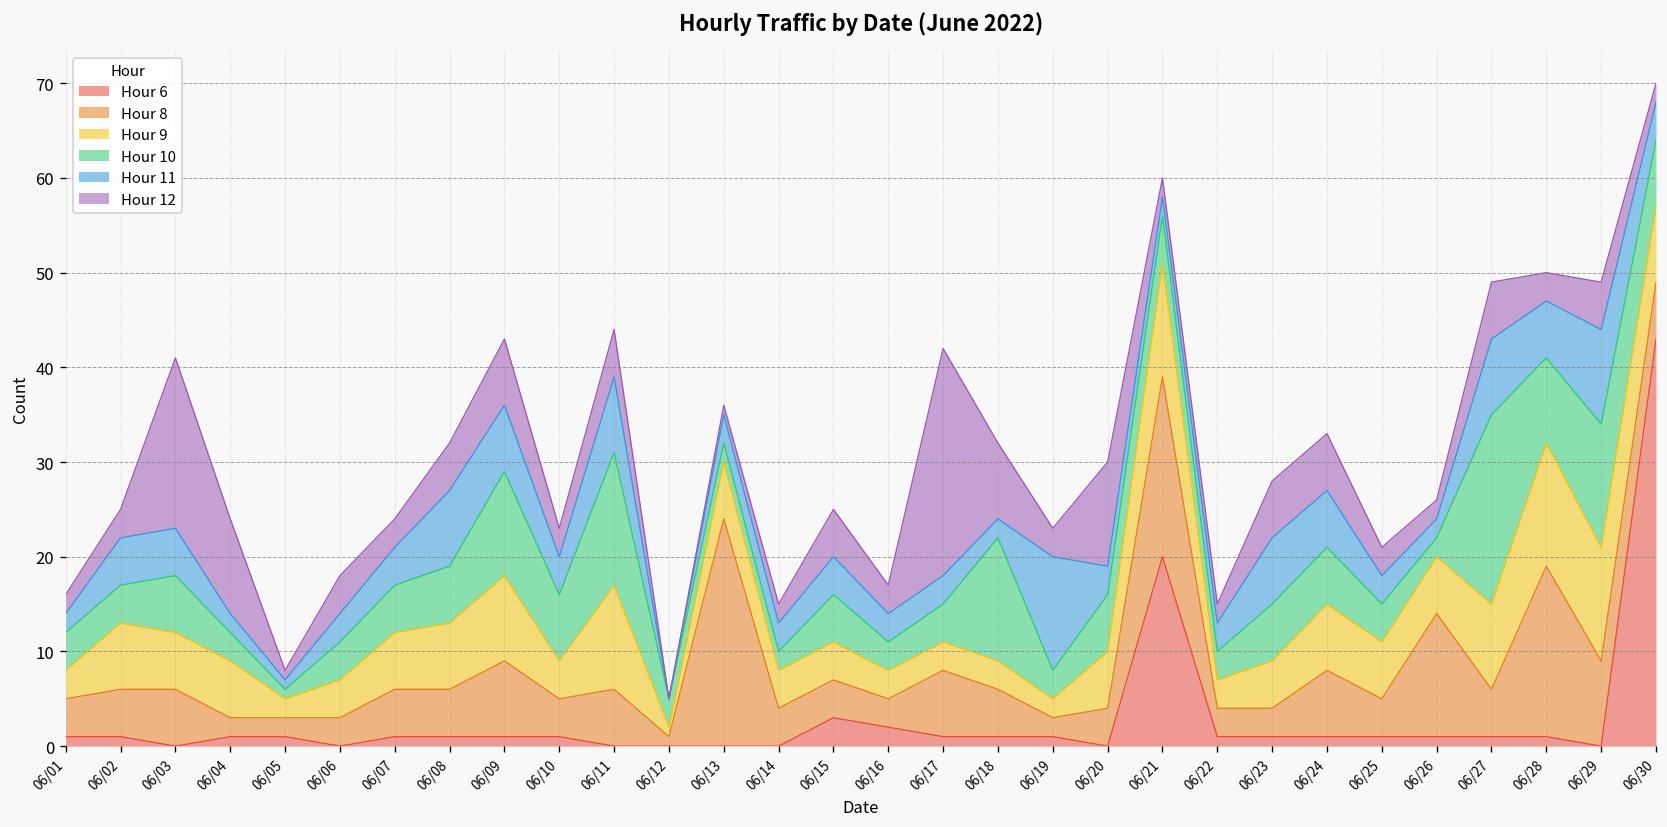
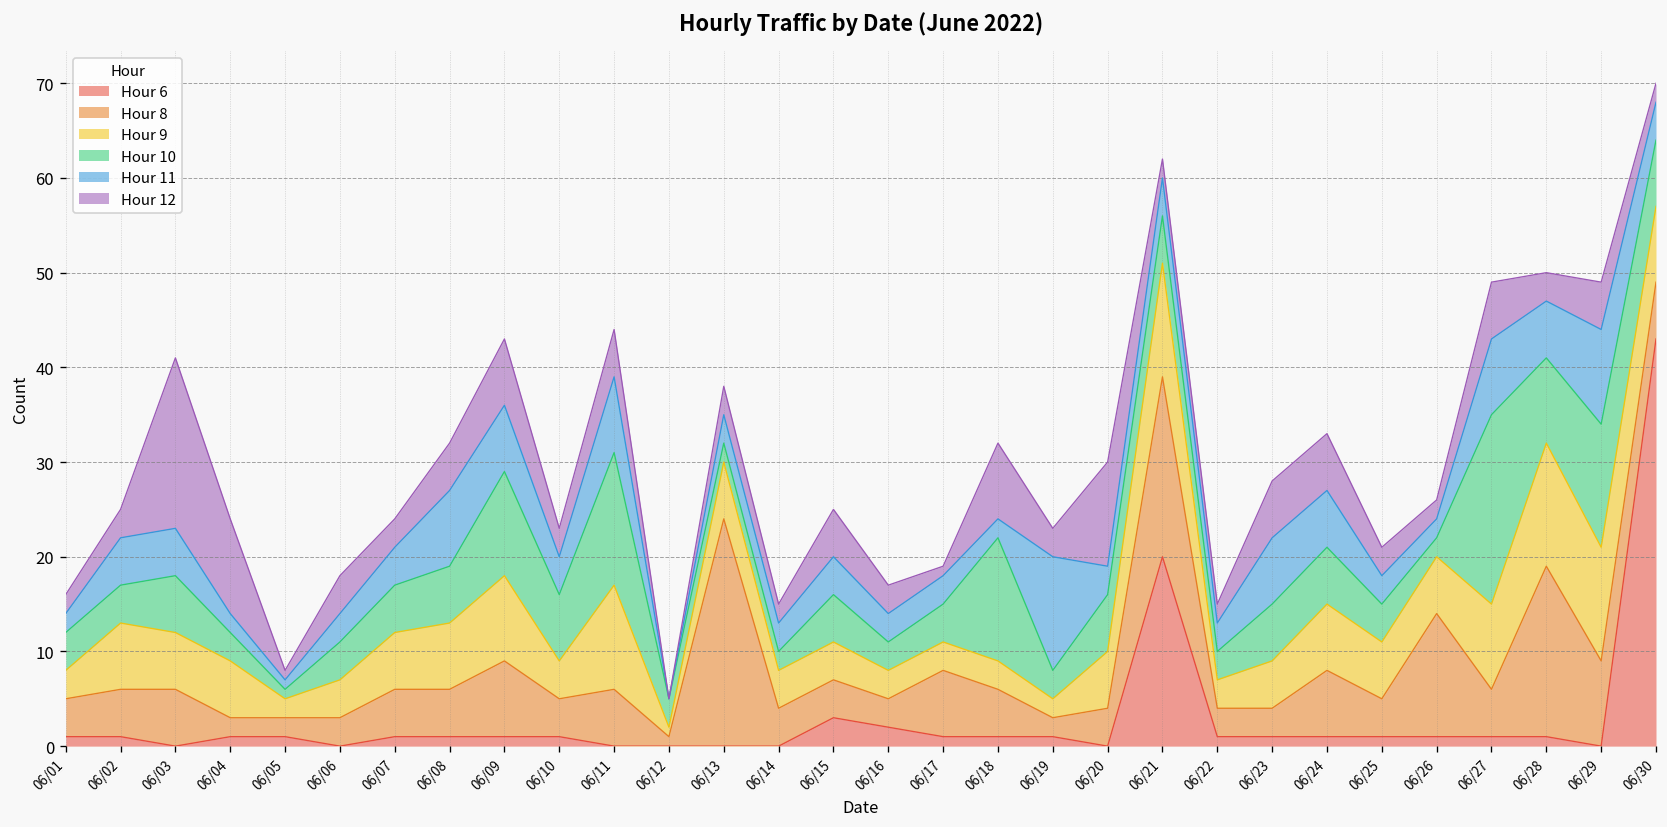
  {
    "Hour 10": {
      "06/01": 4,
      "06/02": 4,
      "06/03": 6,
      "06/04": 3,
      "06/05": 1,
      "06/06": 4,
      "06/07": 5,
      "06/08": 6,
      "06/09": 11,
      "06/10": 7,
      "06/11": 14,
      "06/13": 2,
      "06/14": 2,
      "06/15": 5,
      "06/16": 3,
      "06/17": 4,
      "06/18": 13,
      "06/19": 3,
      "06/20": 6,
      "06/21": 5,
      "06/22": 3,
      "06/23": 6,
      "06/24": 6,
      "06/25": 4,
      "06/26": 2,
      "06/27": 20,
      "06/28": 9,
      "06/29": 13,
      "06/30": 7
    },
    "Hour 11": {
      "06/01": 2,
      "06/02": 5,
      "06/03": 5,
      "06/04": 2,
      "06/05": 1,
      "06/06": 3,
      "06/07": 4,
      "06/08": 8,
      "06/09": 7,
      "06/10": 4,
      "06/11": 8,
      "06/13": 3,
      "06/14": 3,
      "06/15": 4,
      "06/16": 3,
      "06/17": 3,
      "06/18": 2,
      "06/19": 12,
      "06/20": 3,
-     "06/21": 2,
+     "06/21": 4,
      "06/22": 3,
      "06/23": 7,
      "06/24": 6,
      "06/25": 3,
      "06/26": 2,
      "06/27": 8,
      "06/28": 6,
      "06/29": 10,
      "06/30": 4
    },
    "Hour 12": {
      "06/01": 2,
      "06/02": 3,
      "06/03": 18,
      "06/04": 10,
      "06/05": 1,
      "06/06": 4,
      "06/07": 3,
      "06/08": 5,
      "06/09": 7,
      "06/10": 3,
      "06/11": 5,
-     "06/13": 1,
+     "06/13": 3,
      "06/14": 2,
      "06/15": 5,
      "06/16": 3,
-     "06/17": 24,
+     "06/17": 1,
      "06/18": 8,
      "06/19": 3,
      "06/20": 11,
      "06/21": 2,
      "06/22": 2,
      "06/23": 6,
      "06/24": 6,
      "06/25": 3,
      "06/26": 2,
      "06/27": 6,
      "06/28": 3,
      "06/29": 5,
      "06/30": 2
    }
  }
